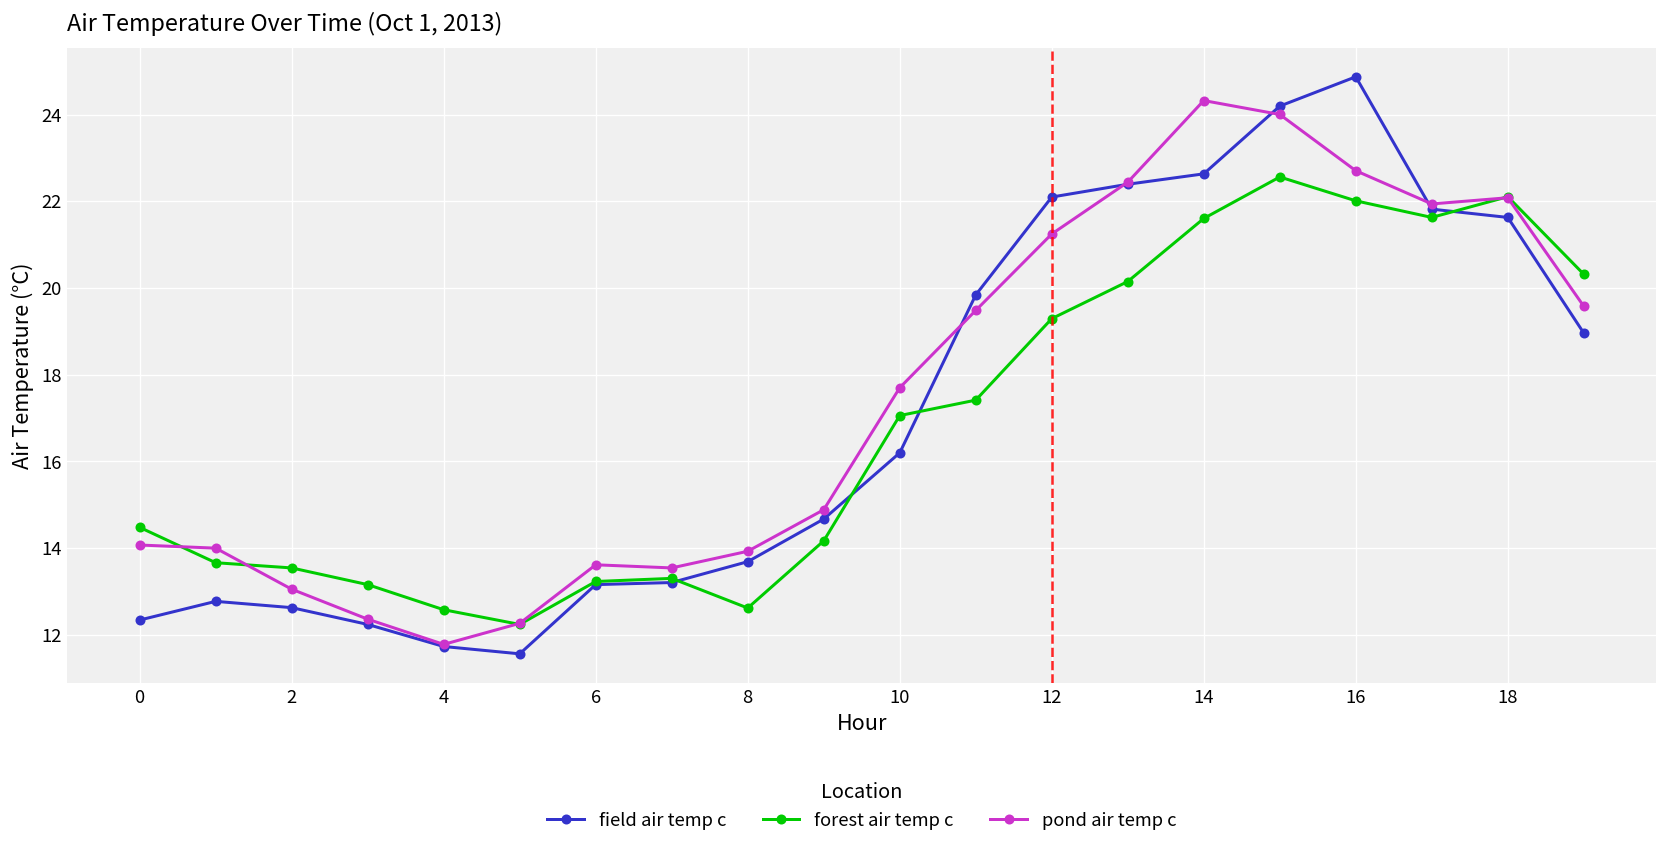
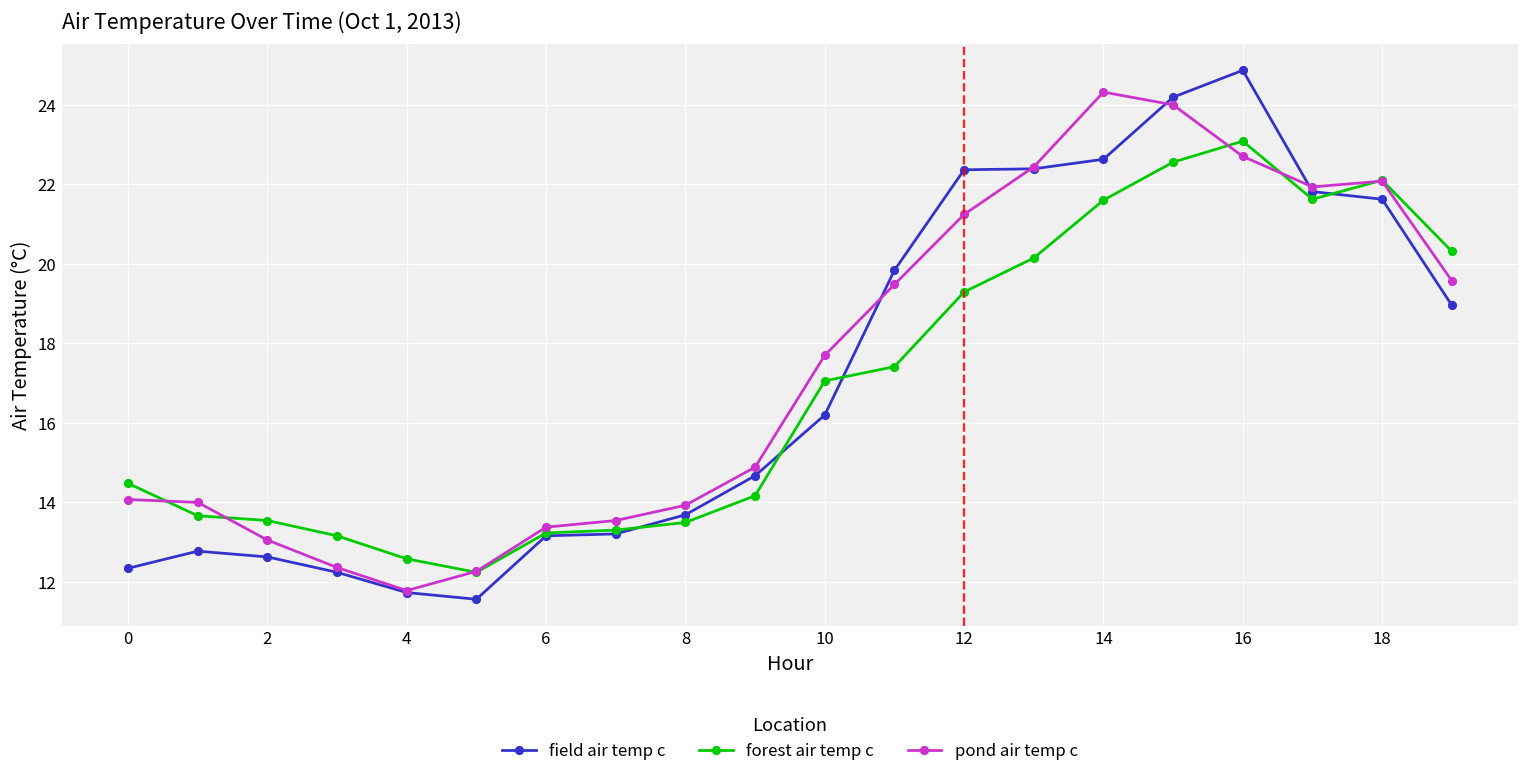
  {
    "field air temp c": {
      "0": 12.3,
      "2": 12.6,
      "6": 13.2,
      "8": 13.7,
      "10": 16.2,
-     "12": 22.1,
+     "12": 22.4,
      "14": 22.6,
      "16": 24.9,
      "18": 21.6
    },
    "forest air temp c": {
      "0": 14.5,
      "2": 13.5,
      "4": 12.6,
      "6": 13.2,
-     "8": 12.6,
+     "8": 13.5,
      "10": 17.1,
      "12": 19.3,
      "14": 21.6,
-     "16": 22.0
+     "16": 23.1
    },
    "pond air temp c": {
      "0": 14.1,
      "2": 13.1,
-     "6": 13.6,
+     "6": 13.4,
      "8": 13.9,
      "10": 17.7,
      "12": 21.2,
      "14": 24.3,
      "16": 22.7
    }
  }
